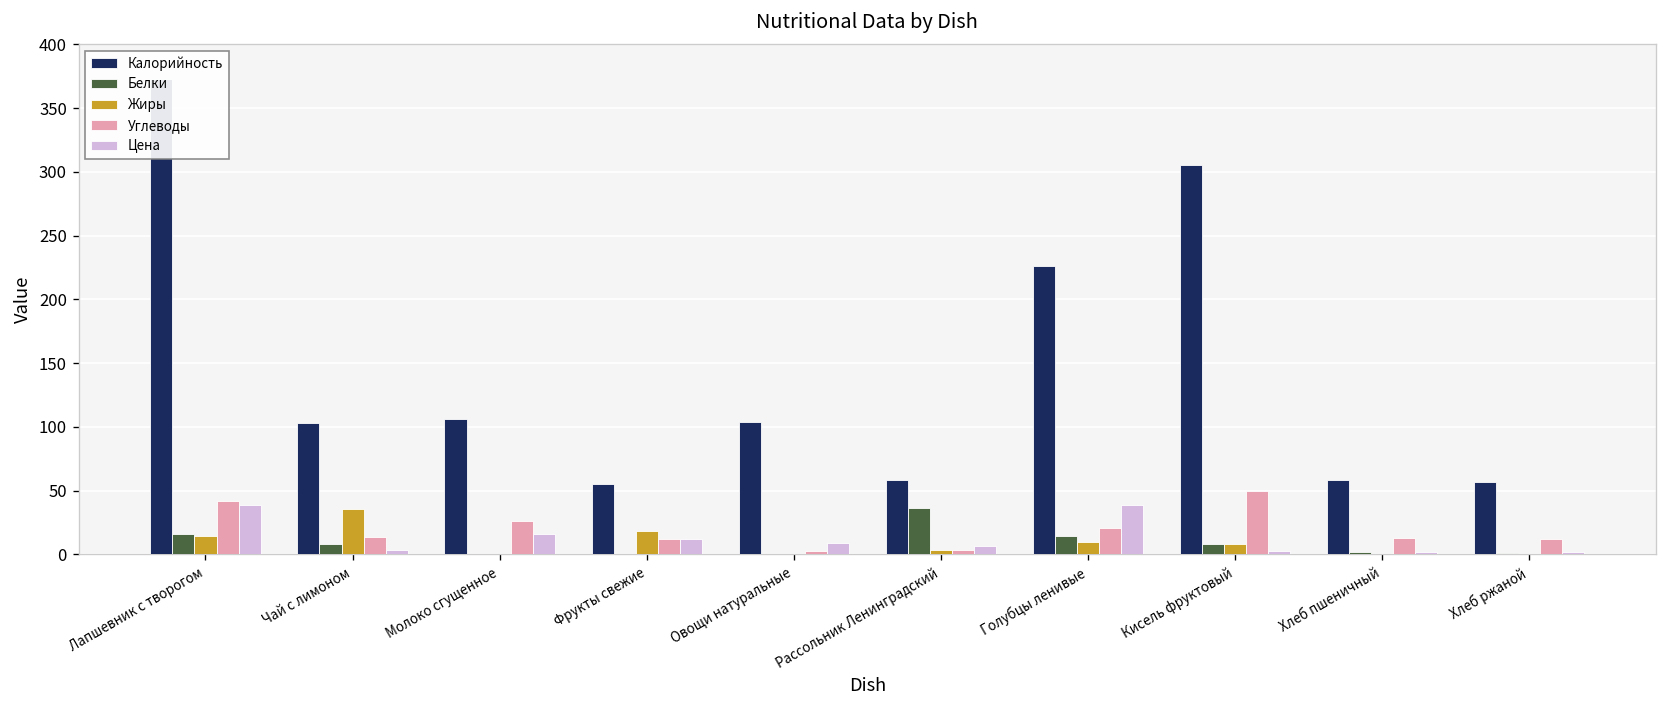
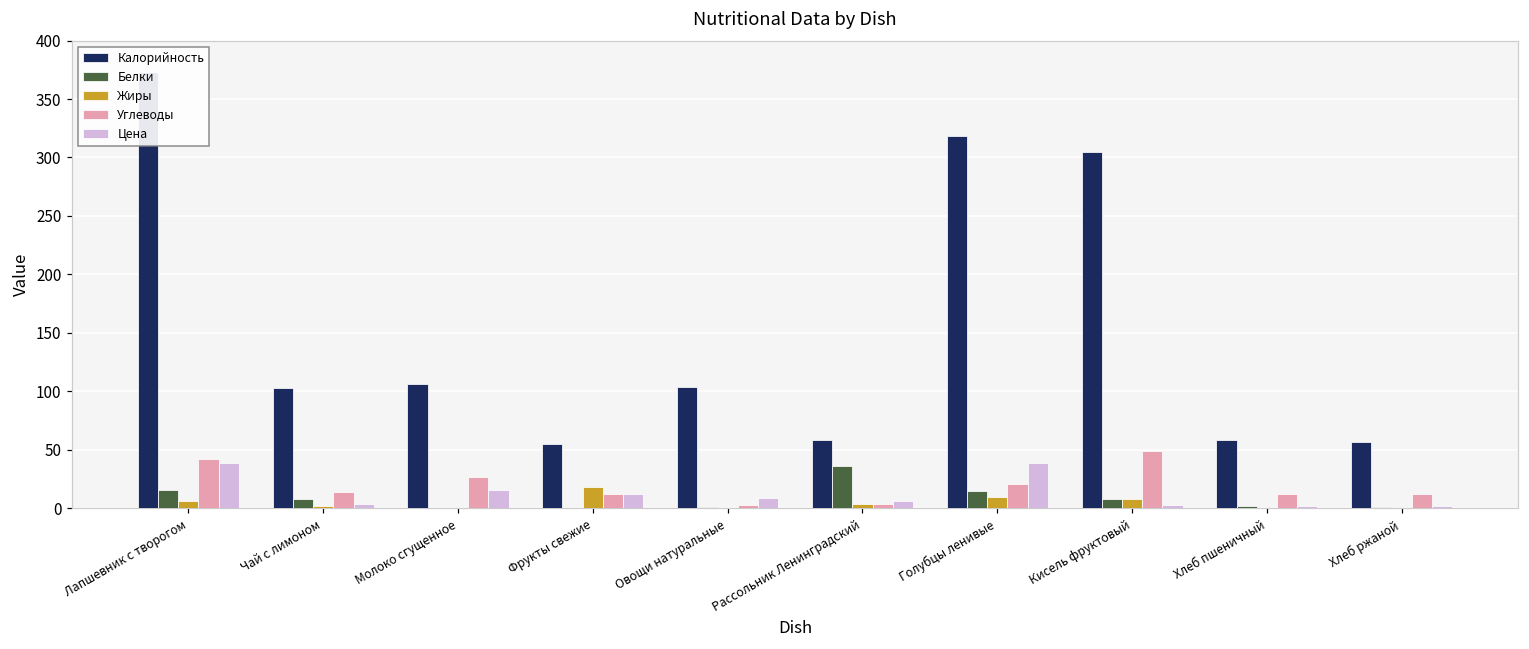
  {
    "Калорийность": {
      "Чай с лимоном": 103,
      "Молоко сгущенное": 106,
      "Фрукты свежие": 55,
      "Овощи натуральные": 104,
      "Рассольник Ленинградский": 58,
-     "Голубцы ленивые": 226,
+     "Голубцы ленивые": 319,
      "Кисель фруктовый": 305,
      "Хлеб пшеничный": 59,
      "Хлеб ржаной": 57
    },
    "Белки": {
      "Лапшевник с творогом": 16,
      "Чай с лимоном": 8,
      "Молоко сгущенное": 0,
      "Рассольник Ленинградский": 36,
      "Голубцы ленивые": 15,
      "Кисель фруктовый": 8
    },
    "Жиры": {
-     "Лапшевник с творогом": 15,
-     "Чай с лимоном": 36,
+     "Лапшевник с творогом": 6,
+     "Чай с лимоном": 2,
      "Фрукты свежие": 18,
      "Рассольник Ленинградский": 3,
      "Голубцы ленивые": 9,
      "Кисель фруктовый": 8
    }
  }
